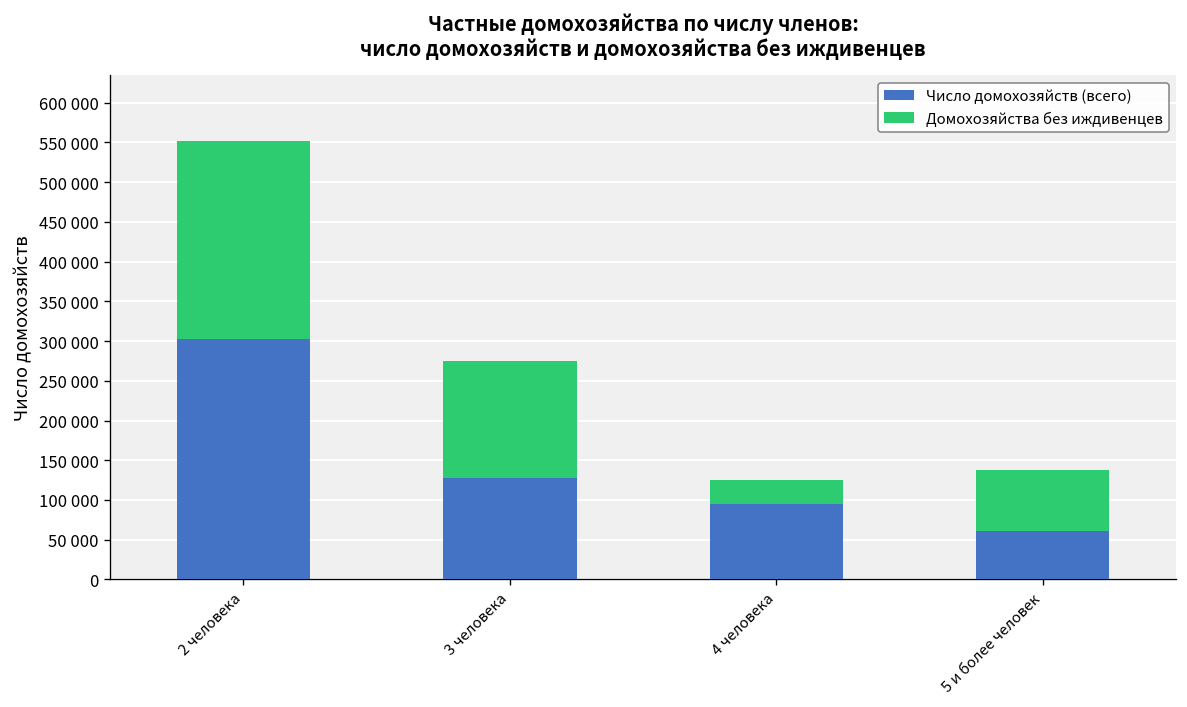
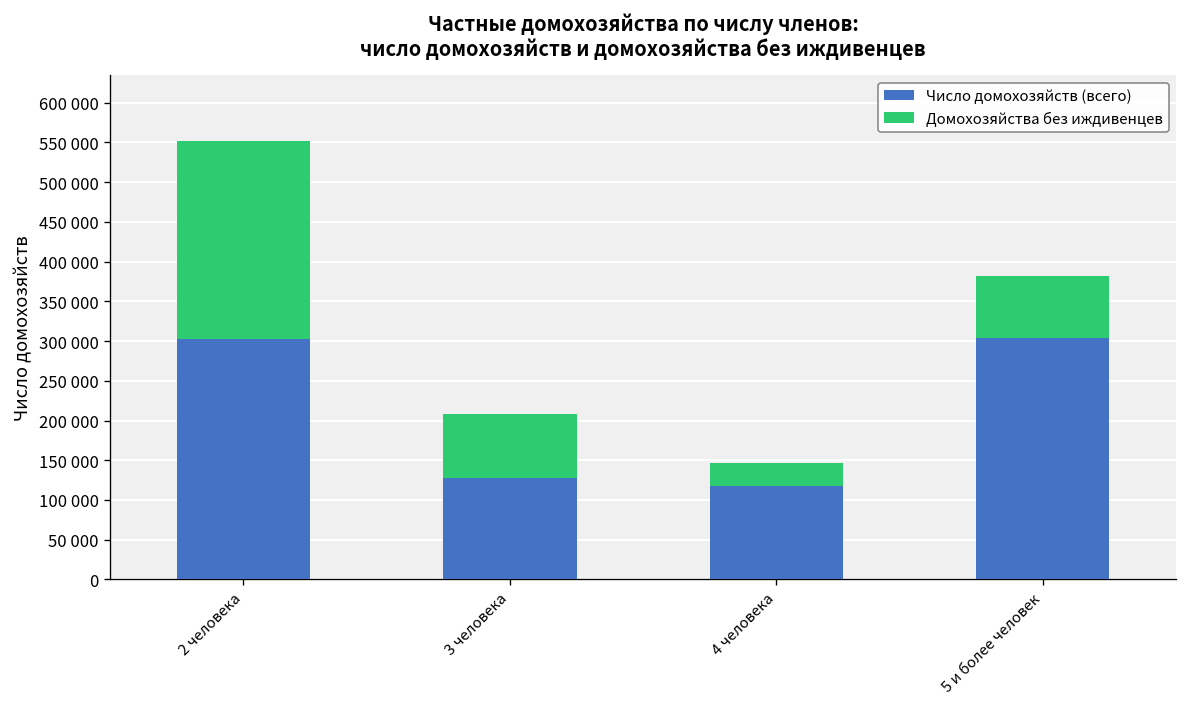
  {
    "Число домохозяйств (всего)": {
      "2 человека": 300000,
      "3 человека": 130000,
-     "4 человека": 100000,
-     "5 и более человек": 60000
+     "4 человека": 120000,
+     "5 и более человек": 300000
    },
    "Домохозяйства без иждивенцев": {
      "2 человека": 250000,
-     "3 человека": 150000,
+     "3 человека": 80000,
      "4 человека": 30000,
      "5 и более человек": 80000
    }
  }
